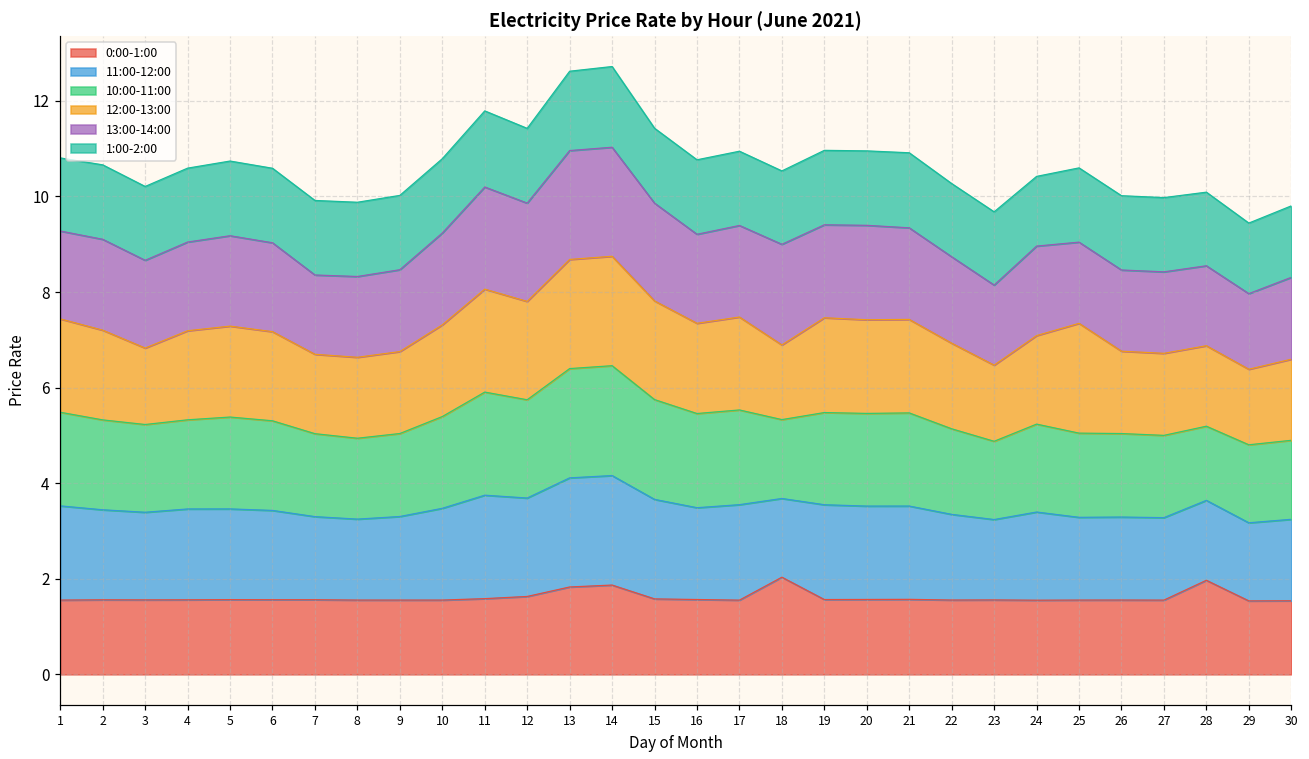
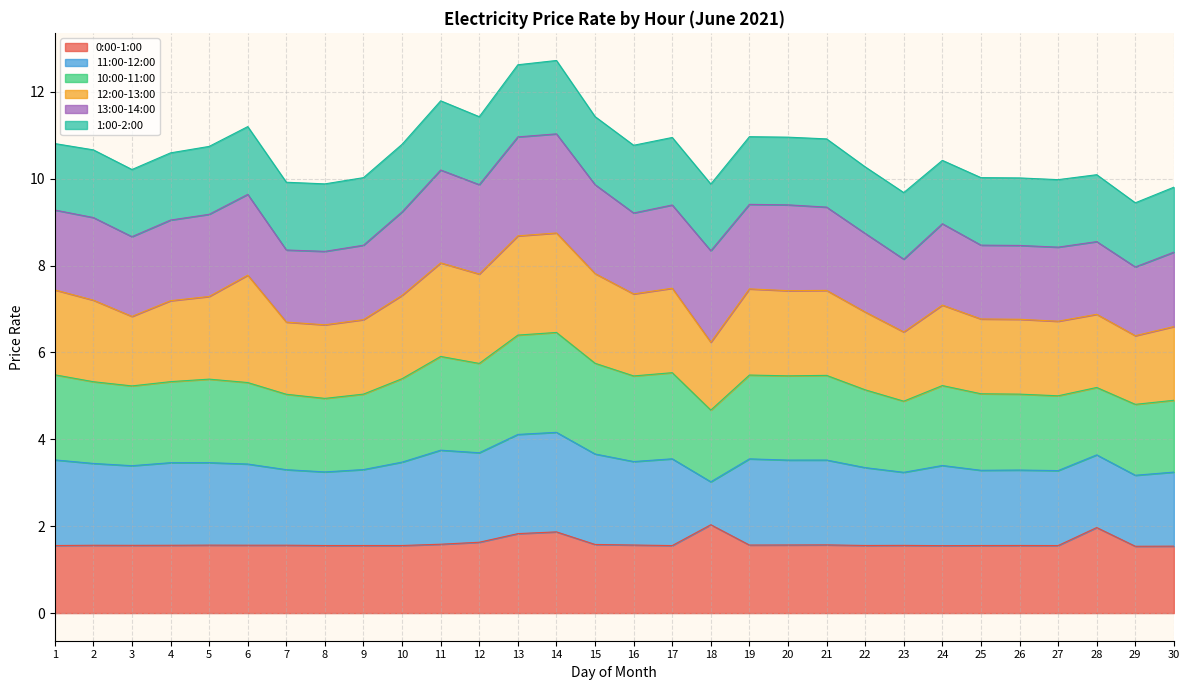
  {
    "0:00-1:00": {
      "1": 1.6,
      "2": 1.6,
      "3": 1.6,
      "4": 1.6,
      "5": 1.6,
      "6": 1.6,
      "7": 1.6,
      "8": 1.6,
      "9": 1.6,
      "10": 1.6,
      "11": 1.6,
      "12": 1.6,
      "13": 1.8,
      "14": 1.9,
      "15": 1.6,
      "16": 1.6,
      "17": 1.6,
      "18": 2.0,
      "19": 1.6,
      "20": 1.6,
      "21": 1.6,
      "22": 1.6,
      "23": 1.6,
      "24": 1.6,
      "25": 1.6,
      "26": 1.6,
      "27": 1.6,
      "28": 2.0,
      "29": 1.5,
      "30": 1.5
    },
    "11:00-12:00": {
      "1": 2.0,
      "2": 1.9,
      "3": 1.8,
      "4": 1.9,
      "5": 1.9,
      "6": 1.9,
      "7": 1.7,
      "8": 1.7,
      "9": 1.7,
      "10": 1.9,
      "11": 2.2,
      "12": 2.1,
      "13": 2.3,
      "14": 2.3,
      "15": 2.1,
      "16": 1.9,
      "17": 2.0,
-     "18": 1.6,
+     "18": 1.0,
      "19": 2.0,
      "20": 2.0,
      "21": 2.0,
      "22": 1.8,
      "23": 1.7,
      "24": 1.8,
      "25": 1.7,
      "26": 1.7,
      "27": 1.7,
      "28": 1.7,
      "29": 1.6,
      "30": 1.7
    },
    "12:00-13:00": {
      "1": 2.0,
      "2": 1.9,
      "3": 1.6,
      "4": 1.9,
      "5": 1.9,
-     "6": 1.9,
+     "6": 2.5,
      "7": 1.7,
      "8": 1.7,
      "9": 1.7,
      "10": 1.9,
      "11": 2.2,
      "12": 2.1,
      "13": 2.3,
      "14": 2.3,
      "15": 2.1,
      "16": 1.9,
      "17": 1.9,
      "18": 1.6,
      "19": 2.0,
      "20": 2.0,
      "21": 2.0,
      "22": 1.8,
      "23": 1.6,
      "24": 1.9,
-     "25": 2.3,
+     "25": 1.7,
      "26": 1.7,
      "27": 1.7,
      "28": 1.7,
      "29": 1.6,
      "30": 1.7
    },
    "13:00-14:00": {
      "1": 1.8,
      "2": 1.9,
      "3": 1.8,
      "4": 1.9,
      "5": 1.9,
      "6": 1.9,
      "7": 1.7,
      "8": 1.7,
      "9": 1.7,
      "10": 1.9,
      "11": 2.1,
      "12": 2.1,
      "13": 2.3,
      "14": 2.3,
      "15": 2.0,
      "16": 1.9,
      "17": 1.9,
      "18": 2.1,
      "19": 1.9,
      "20": 2.0,
      "21": 1.9,
      "22": 1.8,
      "23": 1.7,
      "24": 1.9,
      "25": 1.7,
      "26": 1.7,
      "27": 1.7,
      "28": 1.7,
      "29": 1.6,
      "30": 1.7
    }
  }
